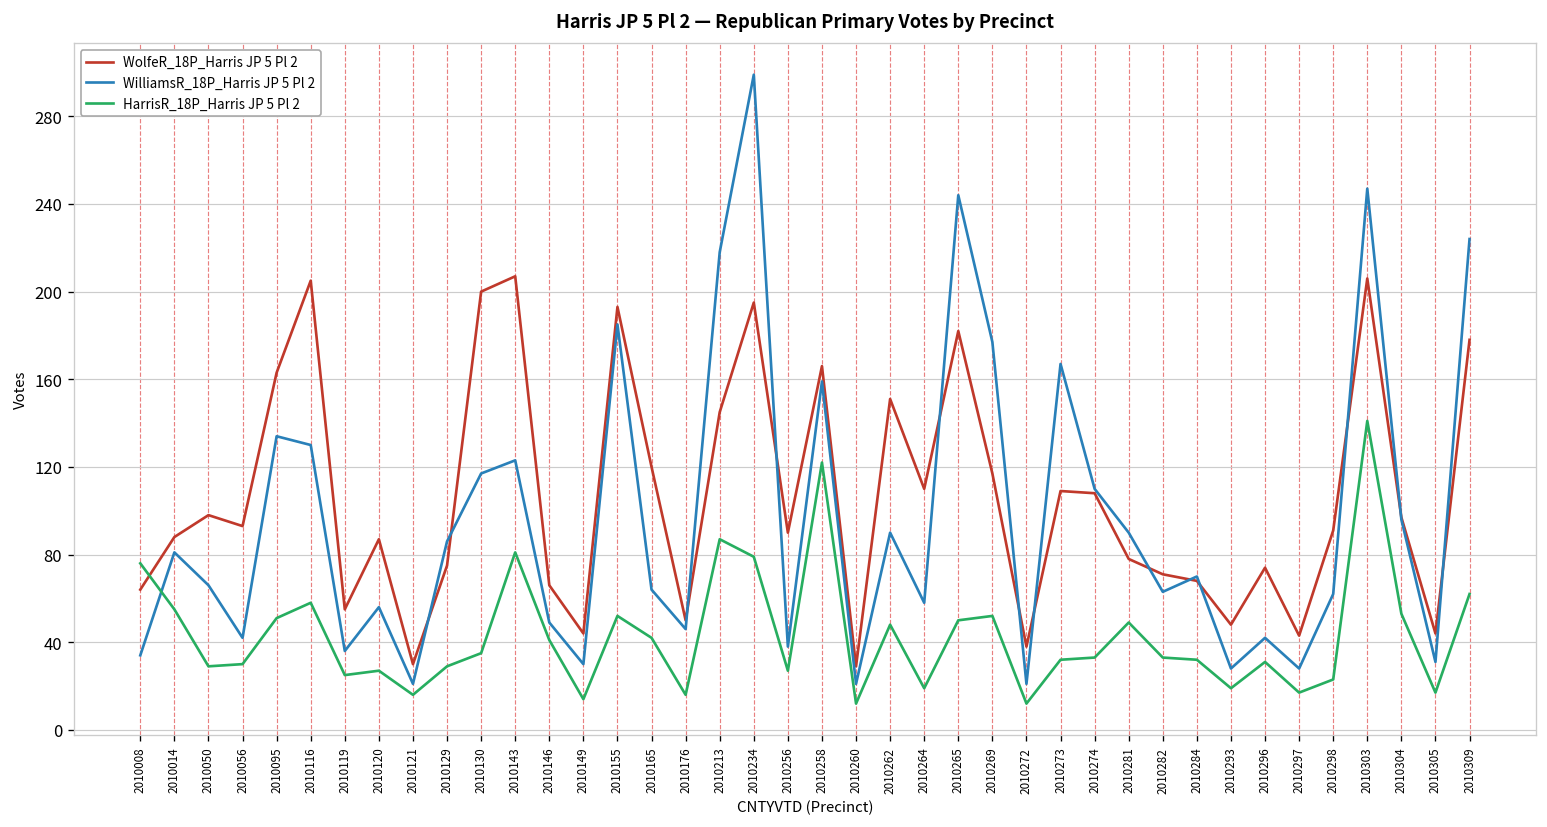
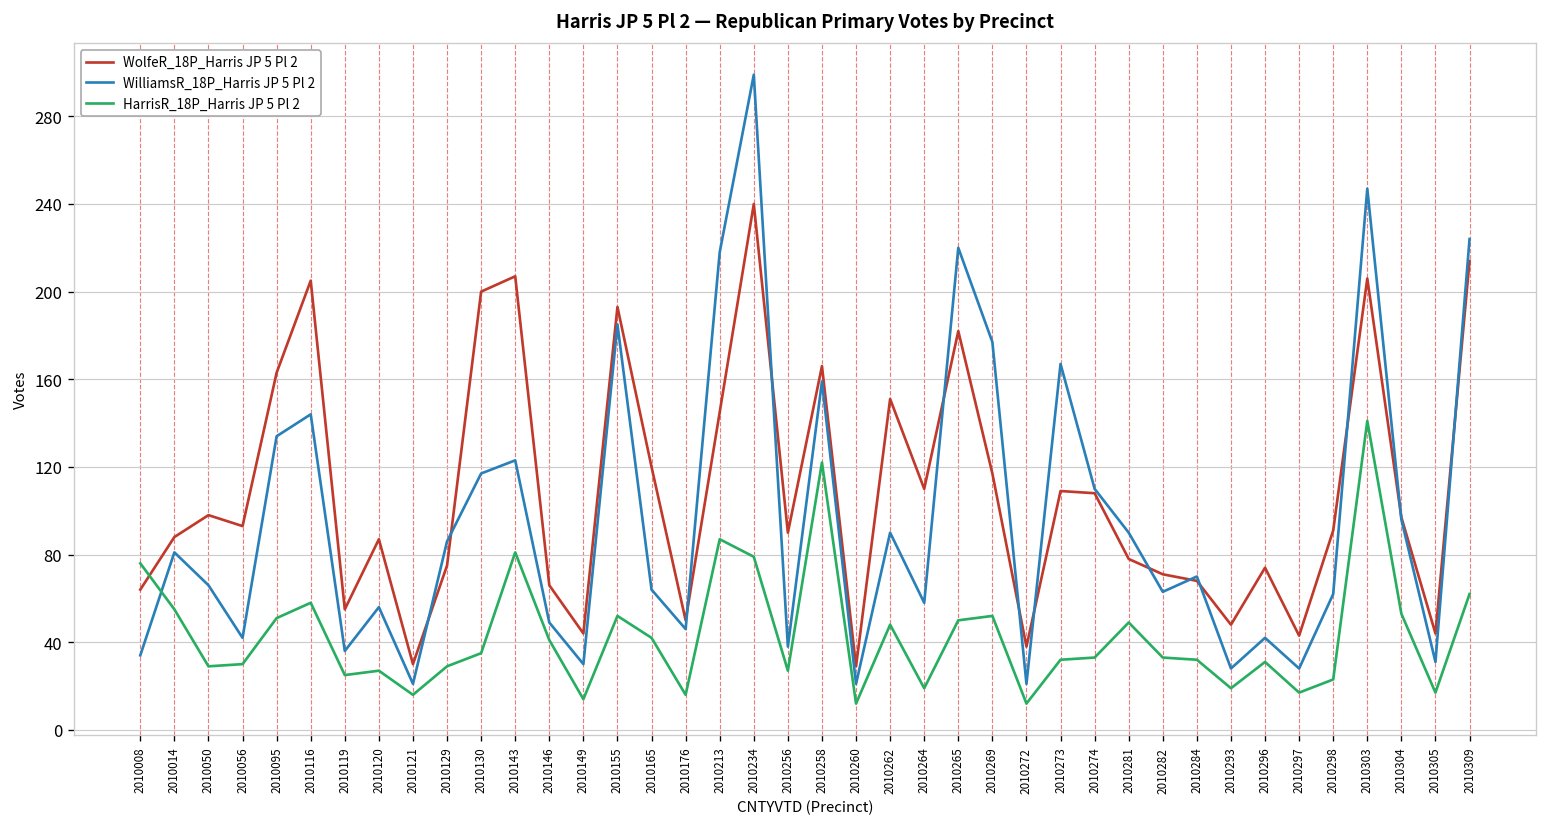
  {
    "WolfeR_18P_Harris JP 5 Pl 2": {
      "2010008": 64,
      "2010014": 88,
      "2010050": 98,
      "2010056": 93,
      "2010095": 163,
      "2010116": 205,
      "2010119": 55,
      "2010120": 87,
      "2010121": 30,
      "2010129": 75,
      "2010130": 200,
      "2010143": 207,
      "2010146": 66,
      "2010149": 44,
      "2010155": 193,
      "2010165": 120,
      "2010176": 50,
      "2010213": 145,
-     "2010234": 195,
+     "2010234": 240,
      "2010256": 90,
      "2010258": 166,
      "2010260": 29,
      "2010262": 151,
      "2010264": 110,
      "2010265": 182,
      "2010269": 117,
      "2010272": 38,
      "2010273": 109,
      "2010274": 108,
      "2010281": 78,
      "2010282": 71,
      "2010284": 68,
      "2010293": 48,
      "2010296": 74,
      "2010297": 43,
      "2010298": 91,
      "2010303": 206,
      "2010305": 44,
-     "2010309": 178
+     "2010309": 214
    },
    "WilliamsR_18P_Harris JP 5 Pl 2": {
      "2010008": 34,
      "2010014": 81,
      "2010050": 66,
      "2010056": 42,
      "2010095": 134,
-     "2010116": 130,
+     "2010116": 144,
      "2010119": 36,
      "2010120": 56,
      "2010121": 21,
      "2010129": 86,
      "2010130": 117,
      "2010143": 123,
      "2010146": 49,
      "2010149": 30,
      "2010155": 185,
      "2010165": 64,
      "2010176": 46,
      "2010213": 218,
      "2010234": 299,
      "2010256": 38,
      "2010258": 159,
      "2010260": 21,
      "2010262": 90,
      "2010264": 58,
-     "2010265": 244,
+     "2010265": 220,
      "2010269": 177,
      "2010272": 21,
      "2010273": 167,
      "2010274": 110,
      "2010281": 90,
      "2010282": 63,
      "2010284": 70,
      "2010293": 28,
      "2010296": 42,
      "2010297": 28,
      "2010298": 62,
      "2010303": 247,
      "2010305": 31,
      "2010309": 224
    },
    "HarrisR_18P_Harris JP 5 Pl 2": {
      "2010008": 76,
      "2010014": 55,
      "2010050": 29,
      "2010056": 30,
      "2010095": 51,
      "2010116": 58,
      "2010119": 25,
      "2010120": 27,
      "2010121": 16,
      "2010129": 29,
      "2010130": 35,
      "2010143": 81,
      "2010146": 41,
      "2010149": 14,
      "2010155": 52,
      "2010165": 42,
      "2010176": 16,
      "2010213": 87,
      "2010234": 79,
      "2010256": 27,
      "2010258": 122,
      "2010260": 12,
      "2010262": 48,
      "2010264": 19,
      "2010265": 50,
      "2010269": 52,
      "2010272": 12,
      "2010273": 32,
      "2010274": 33,
      "2010281": 49,
      "2010282": 33,
      "2010284": 32,
      "2010293": 19,
      "2010296": 31,
      "2010297": 17,
      "2010298": 23,
      "2010303": 141,
      "2010304": 53,
      "2010305": 17,
      "2010309": 62
    }
  }
